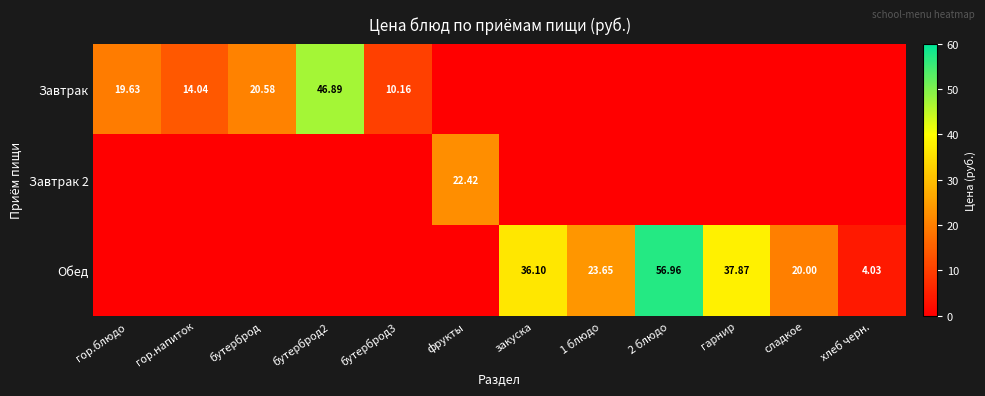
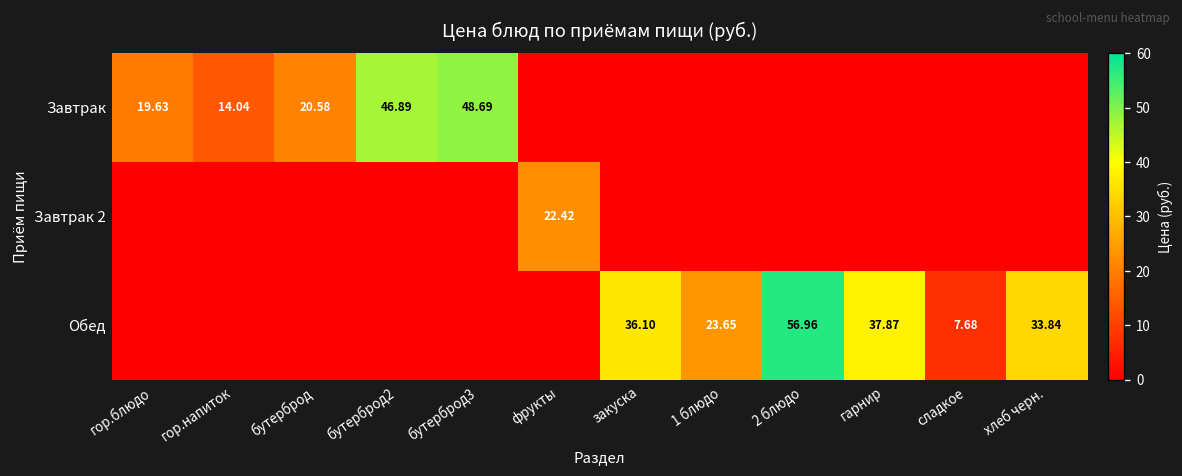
  {
    "Завтрак": {
      "гор.блюдо": 19.63,
      "гор.напиток": 14.04,
      "бутерброд": 20.58,
      "бутерброд2": 46.89,
-     "бутерброд3": 10.16
+     "бутерброд3": 48.69
    },
    "Завтрак 2": {
      "фрукты": 22.42
    },
    "Обед": {
      "закуска": 36.10,
      "1 блюдо": 23.65,
      "2 блюдо": 56.96,
      "гарнир": 37.87,
-     "сладкое": 20.00,
-     "хлеб черн.": 4.03
+     "сладкое": 7.68,
+     "хлеб черн.": 33.84
    }
  }
